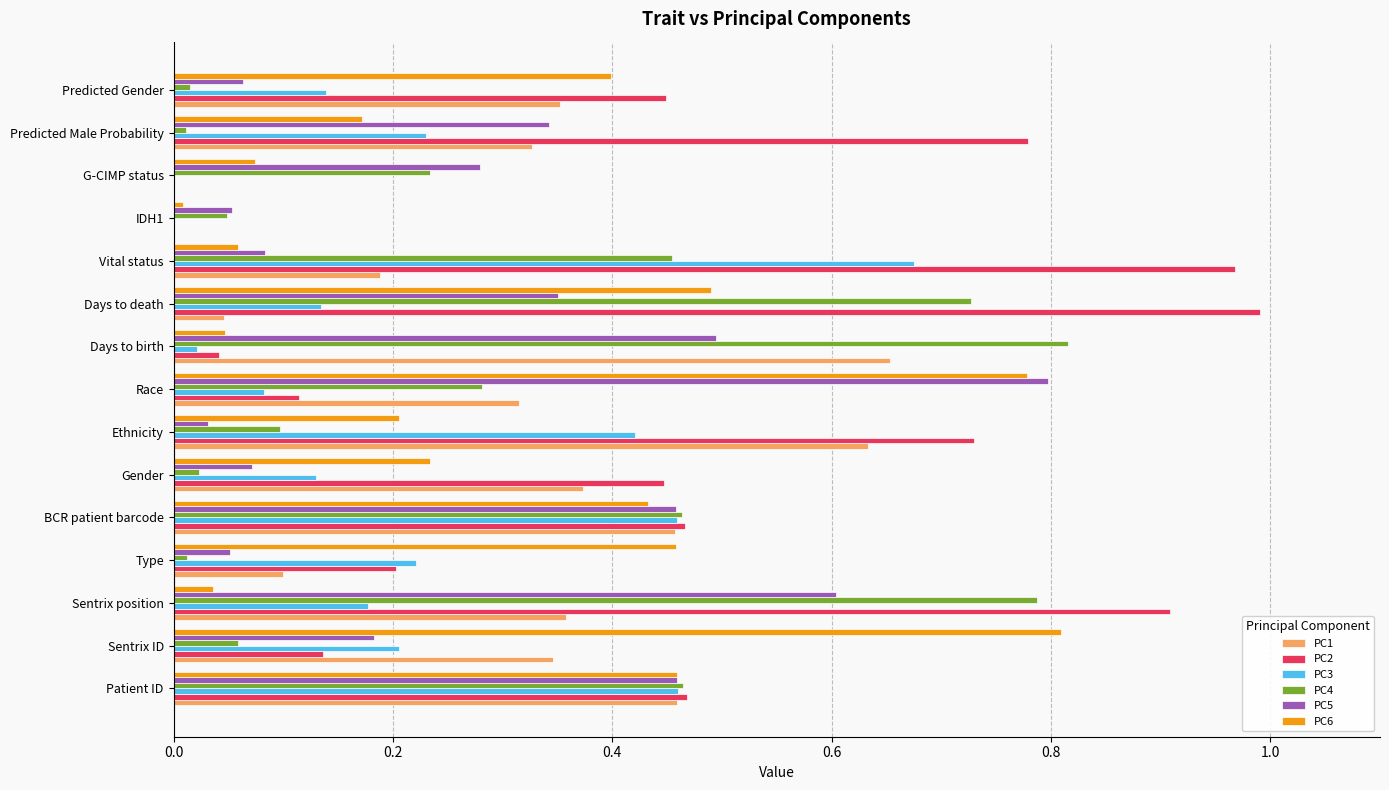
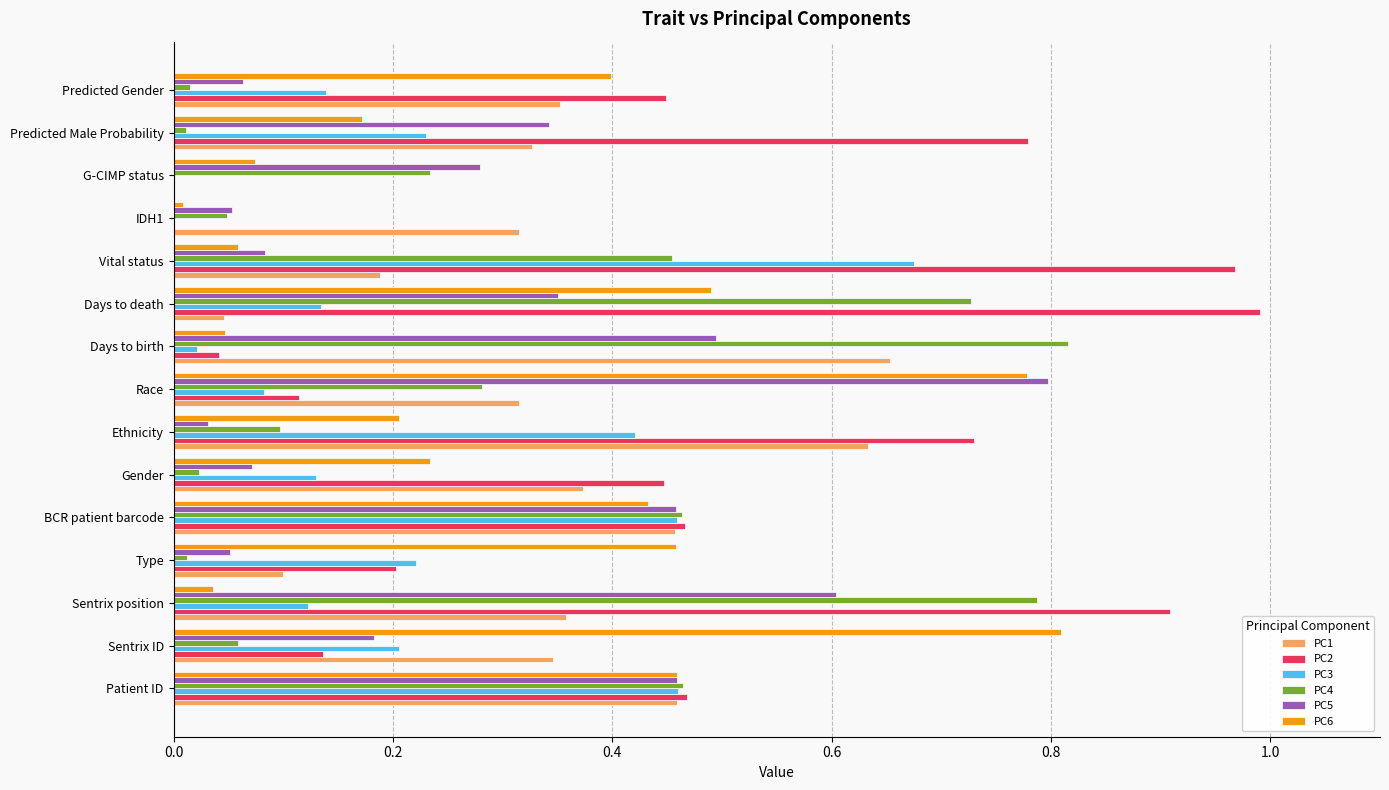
  {
    "PC1": {
      "Predicted Gender": 0.353,
      "Predicted Male Probability": 0.327,
-     "IDH1": 0.001,
+     "IDH1": 0.315,
      "Vital status": 0.188,
      "Days to death": 0.046,
      "Days to birth": 0.653,
      "Race": 0.315,
      "Ethnicity": 0.633,
      "Gender": 0.373,
      "BCR patient barcode": 0.457,
      "Type": 0.099,
      "Sentrix position": 0.358,
      "Sentrix ID": 0.346,
      "Patient ID": 0.459
    },
    "PC2": {
      "Predicted Gender": 0.449,
      "Predicted Male Probability": 0.779,
      "Vital status": 0.968,
      "Days to death": 0.990,
      "Days to birth": 0.042,
      "Race": 0.114,
      "Ethnicity": 0.730,
      "Gender": 0.447,
      "BCR patient barcode": 0.466,
      "Type": 0.203,
      "Sentrix position": 0.909,
      "Sentrix ID": 0.137,
      "Patient ID": 0.468
    },
    "PC3": {
      "Predicted Gender": 0.139,
      "Predicted Male Probability": 0.230,
      "Vital status": 0.675,
      "Days to death": 0.134,
      "Days to birth": 0.022,
      "Race": 0.082,
      "Ethnicity": 0.420,
      "Gender": 0.130,
      "BCR patient barcode": 0.459,
      "Type": 0.221,
-     "Sentrix position": 0.177,
+     "Sentrix position": 0.123,
      "Sentrix ID": 0.206,
      "Patient ID": 0.460
    },
    "PC4": {
      "Predicted Gender": 0.015,
      "Predicted Male Probability": 0.012,
      "G-CIMP status": 0.234,
      "IDH1": 0.048,
      "Vital status": 0.454,
      "Days to death": 0.727,
      "Days to birth": 0.815,
      "Race": 0.281,
      "Ethnicity": 0.097,
      "Gender": 0.023,
      "BCR patient barcode": 0.464,
      "Type": 0.012,
      "Sentrix position": 0.787,
      "Sentrix ID": 0.059,
      "Patient ID": 0.465
    },
    "PC5": {
      "Predicted Gender": 0.063,
      "Predicted Male Probability": 0.342,
      "G-CIMP status": 0.279,
      "IDH1": 0.053,
      "Vital status": 0.083,
      "Days to death": 0.350,
      "Days to birth": 0.495,
      "Race": 0.797,
      "Ethnicity": 0.031,
      "Gender": 0.071,
      "BCR patient barcode": 0.458,
      "Type": 0.051,
      "Sentrix position": 0.604,
      "Sentrix ID": 0.182,
      "Patient ID": 0.459
    },
    "PC6": {
      "Predicted Gender": 0.399,
      "Predicted Male Probability": 0.172,
      "G-CIMP status": 0.074,
      "IDH1": 0.009,
      "Vital status": 0.058,
      "Days to death": 0.490,
      "Days to birth": 0.047,
      "Race": 0.778,
      "Ethnicity": 0.205,
      "Gender": 0.234,
      "BCR patient barcode": 0.433,
      "Type": 0.458,
      "Sentrix position": 0.036,
      "Sentrix ID": 0.809,
      "Patient ID": 0.459
    }
  }
